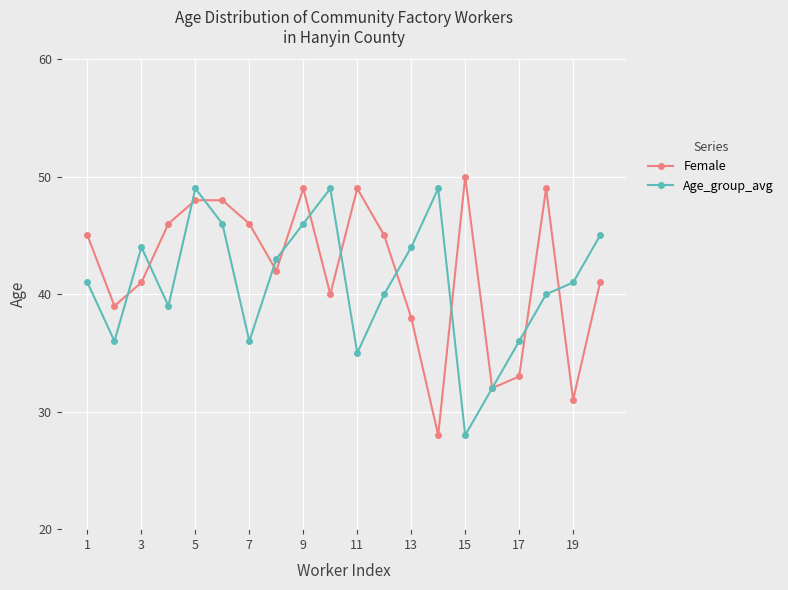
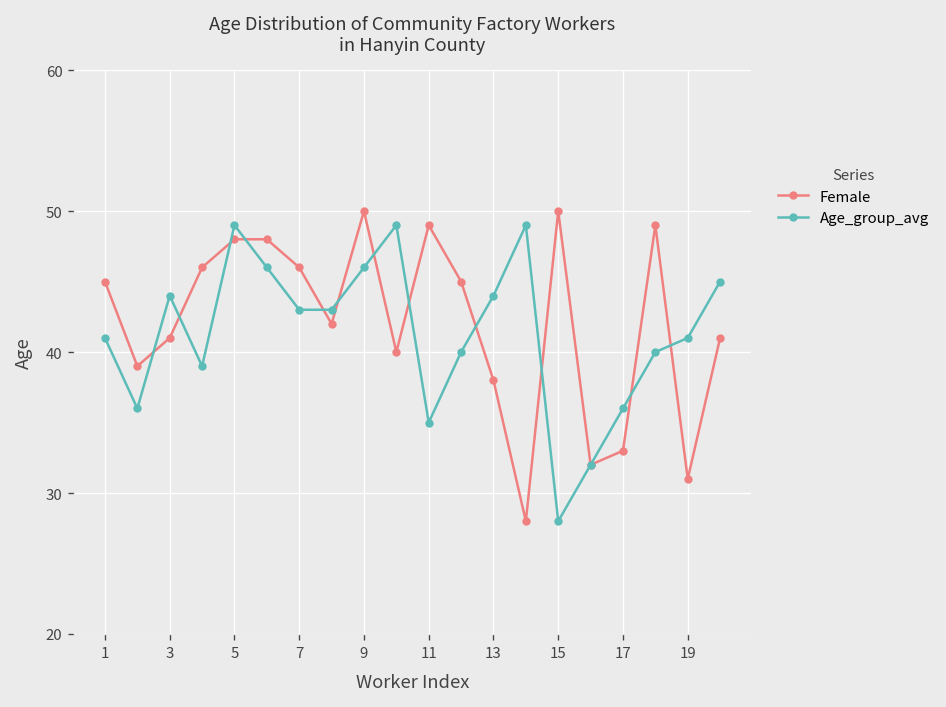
  {
    "Female": {
      "1": 45,
      "3": 41,
      "5": 48,
      "7": 46,
-     "9": 49,
+     "9": 50,
      "11": 49,
      "13": 38,
      "15": 50,
      "17": 33,
      "19": 31
    },
    "Age_group_avg": {
      "1": 41,
      "3": 44,
      "5": 49,
-     "7": 36,
+     "7": 43,
      "9": 46,
      "11": 35,
      "13": 44,
      "15": 28,
      "17": 36,
      "19": 41
    }
  }
